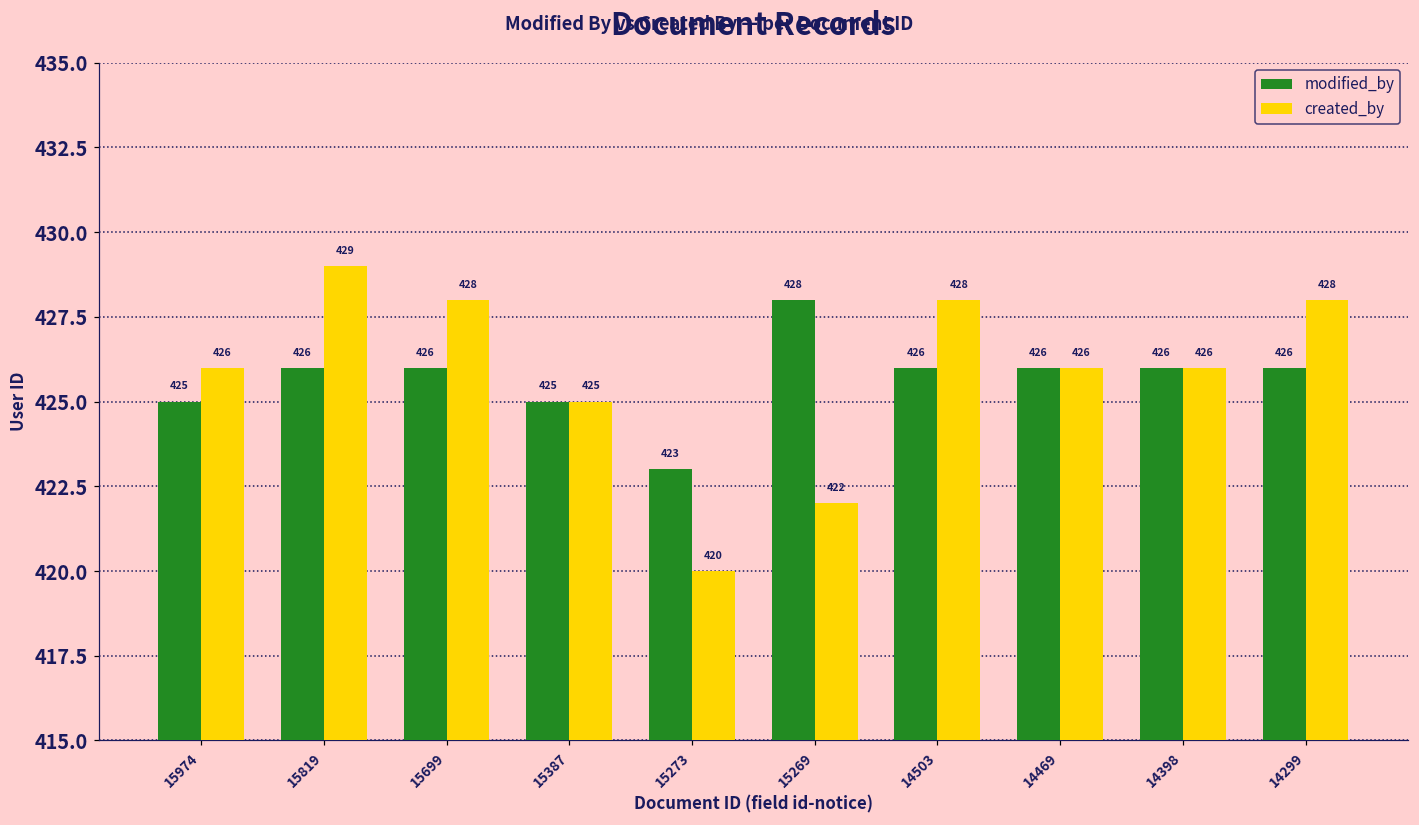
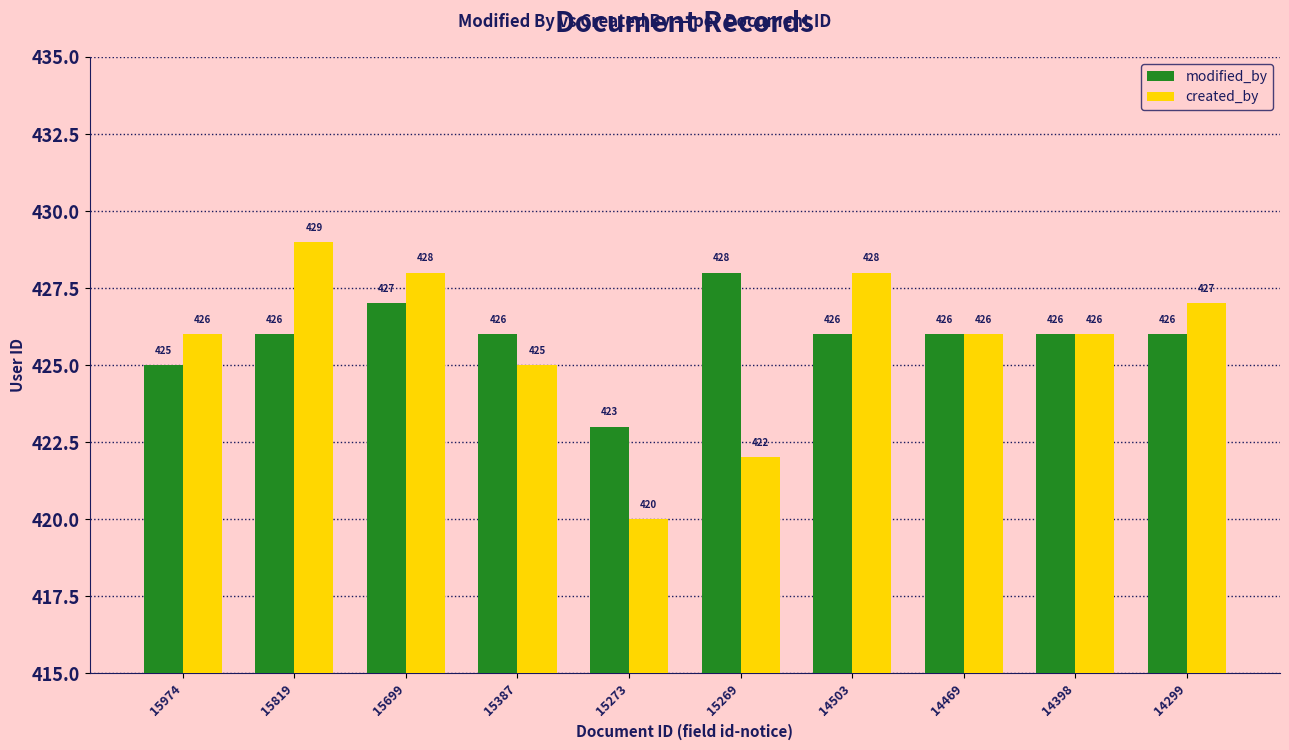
  {
    "modified_by": {
      "15974": 425,
      "15819": 426,
-     "15699": 426,
-     "15387": 425,
+     "15699": 427,
+     "15387": 426,
      "15273": 423,
      "15269": 428,
      "14503": 426,
      "14469": 426,
      "14398": 426,
      "14299": 426
    },
    "created_by": {
      "15974": 426,
      "15819": 429,
      "15699": 428,
      "15387": 425,
      "15273": 420,
      "15269": 422,
      "14503": 428,
      "14469": 426,
      "14398": 426,
-     "14299": 428
+     "14299": 427
    }
  }
